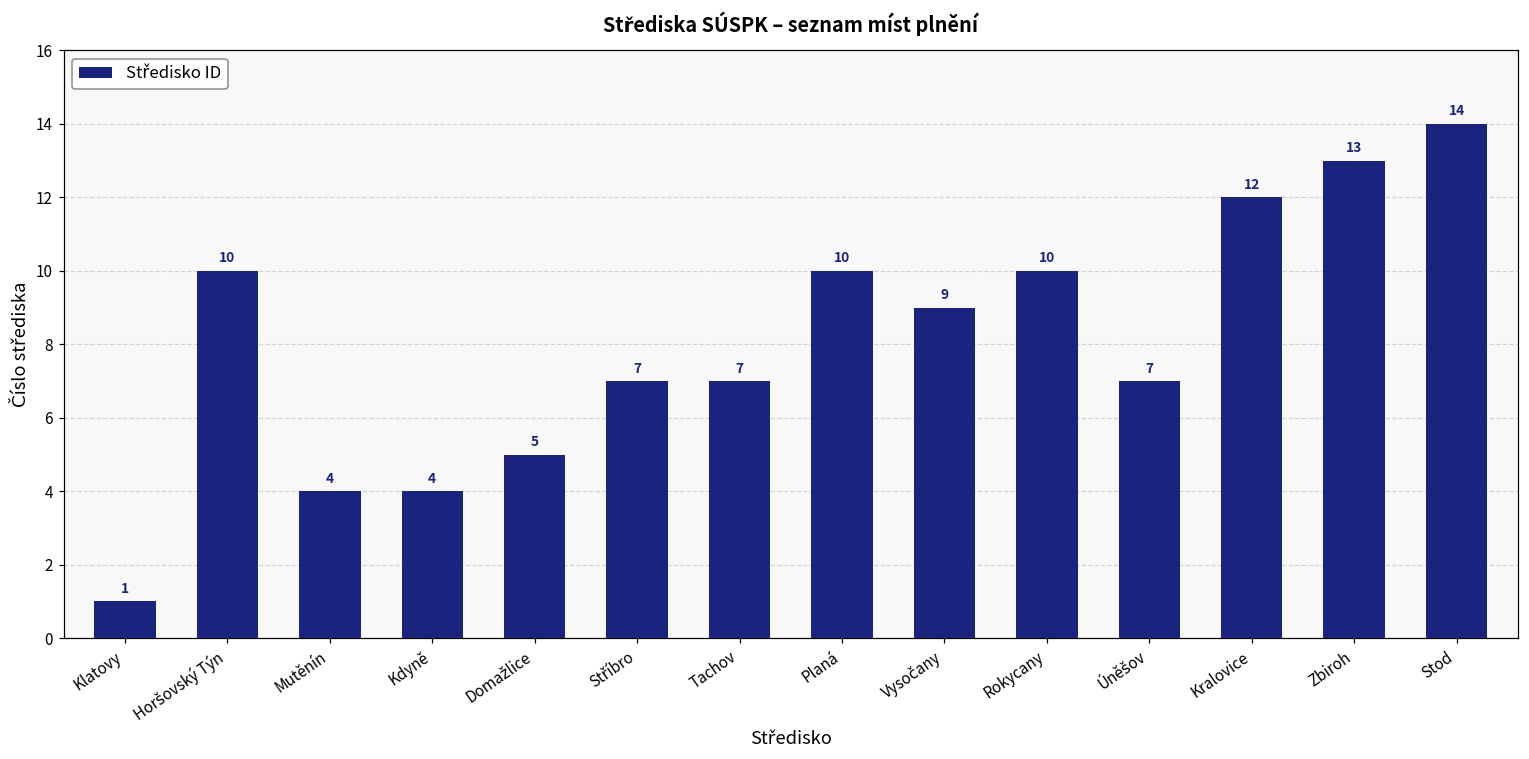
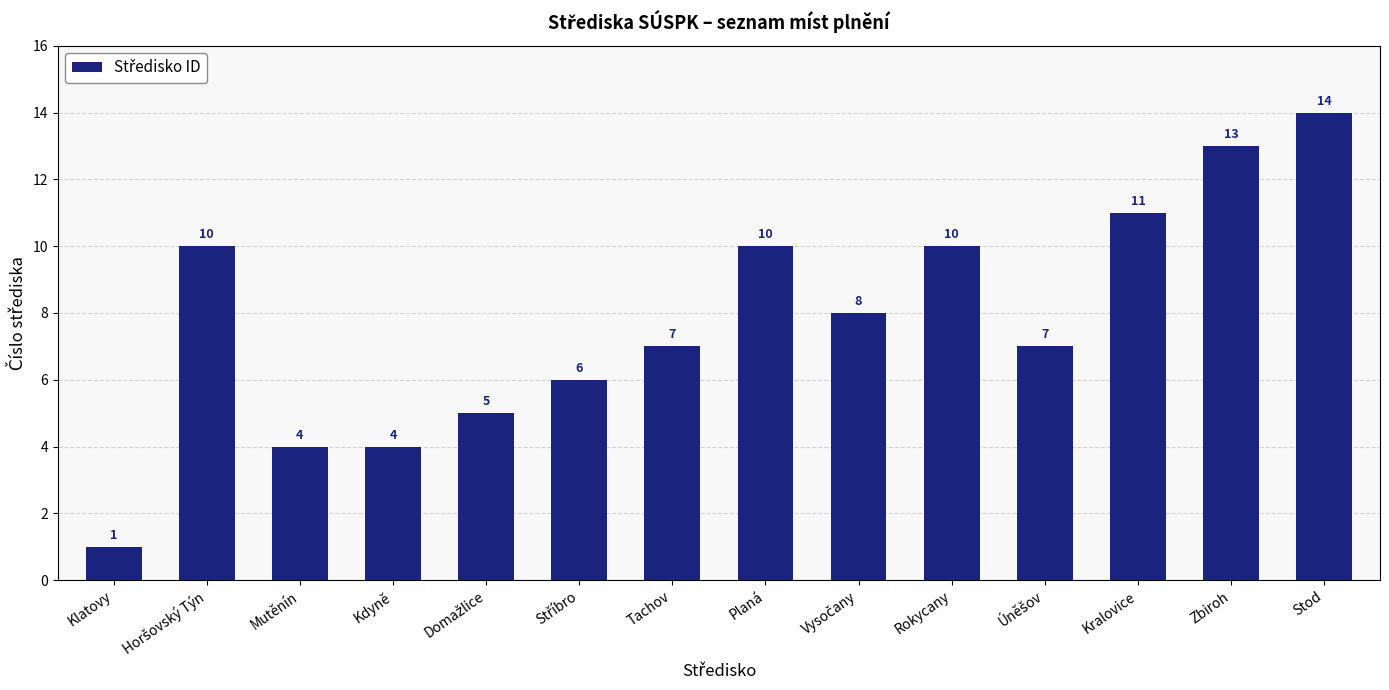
  {
    "Klatovy": 1,
    "Horšovský Týn": 10,
    "Mutěnín": 4,
    "Kdyně": 4,
    "Domažlice": 5,
-   "Stříbro": 7,
+   "Stříbro": 6,
    "Tachov": 7,
    "Planá": 10,
-   "Vysočany": 9,
+   "Vysočany": 8,
    "Rokycany": 10,
    "Úněšov": 7,
-   "Kralovice": 12,
+   "Kralovice": 11,
    "Zbiroh": 13,
    "Stod": 14
  }
